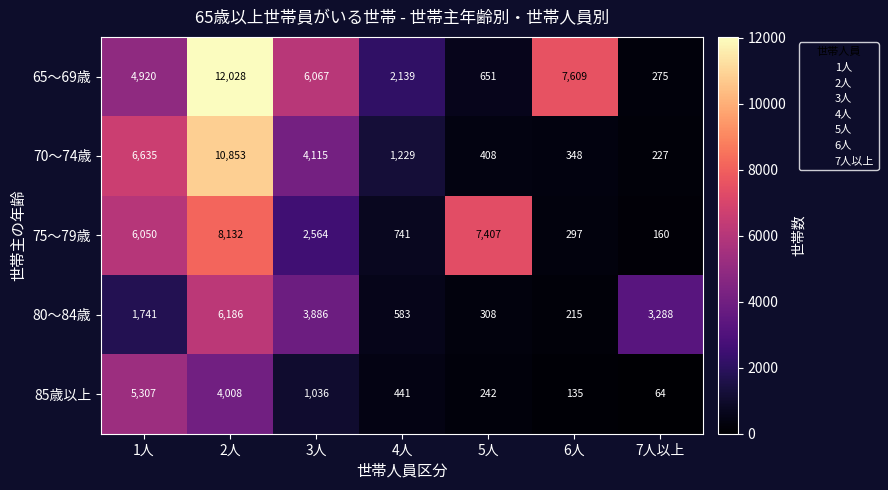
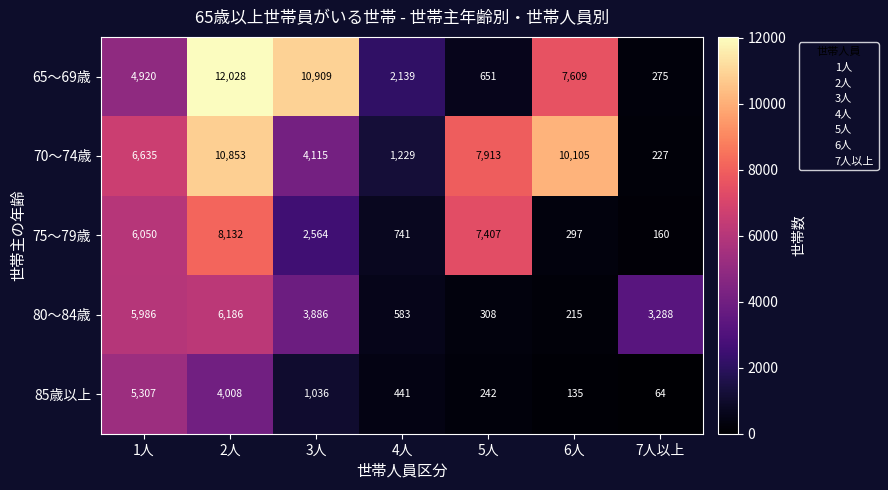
  {
    "65～69歳": {
      "1人": "4,920",
      "2人": "12,028",
-     "3人": "6,067",
+     "3人": "10,909",
      "4人": "2,139",
      "5人": "651",
      "6人": "7,609",
      "7人以上": "275"
    },
    "70～74歳": {
      "1人": "6,635",
      "2人": "10,853",
      "3人": "4,115",
      "4人": "1,229",
-     "5人": "408",
-     "6人": "348",
+     "5人": "7,913",
+     "6人": "10,105",
      "7人以上": "227"
    },
    "75～79歳": {
      "1人": "6,050",
      "2人": "8,132",
      "3人": "2,564",
      "4人": "741",
      "5人": "7,407",
      "6人": "297",
      "7人以上": "160"
    },
    "80～84歳": {
-     "1人": "1,741",
+     "1人": "5,986",
      "2人": "6,186",
      "3人": "3,886",
      "4人": "583",
      "5人": "308",
      "6人": "215",
      "7人以上": "3,288"
    },
    "85歳以上": {
      "1人": "5,307",
      "2人": "4,008",
      "3人": "1,036",
      "4人": "441",
      "5人": "242",
      "6人": "135",
      "7人以上": "64"
    }
  }
